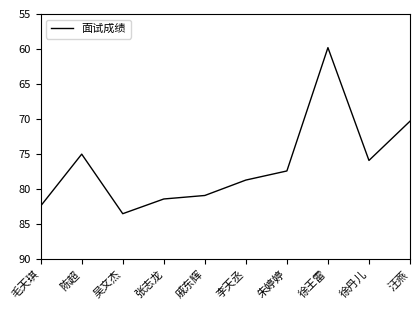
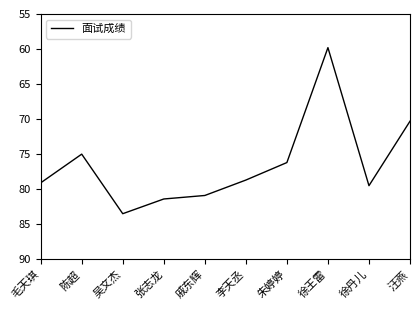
  {
-   "毛天琪": 82,
+   "毛天琪": 79,
    "陈超": 75,
    "吴文杰": 84,
    "张志龙": 81,
    "戚东辉": 81,
    "李天丞": 79,
-   "朱婷婷": 77,
+   "朱婷婷": 76,
    "徐王雷": 60,
-   "徐丹儿": 76,
+   "徐丹儿": 80,
    "汪燕": 70
  }
